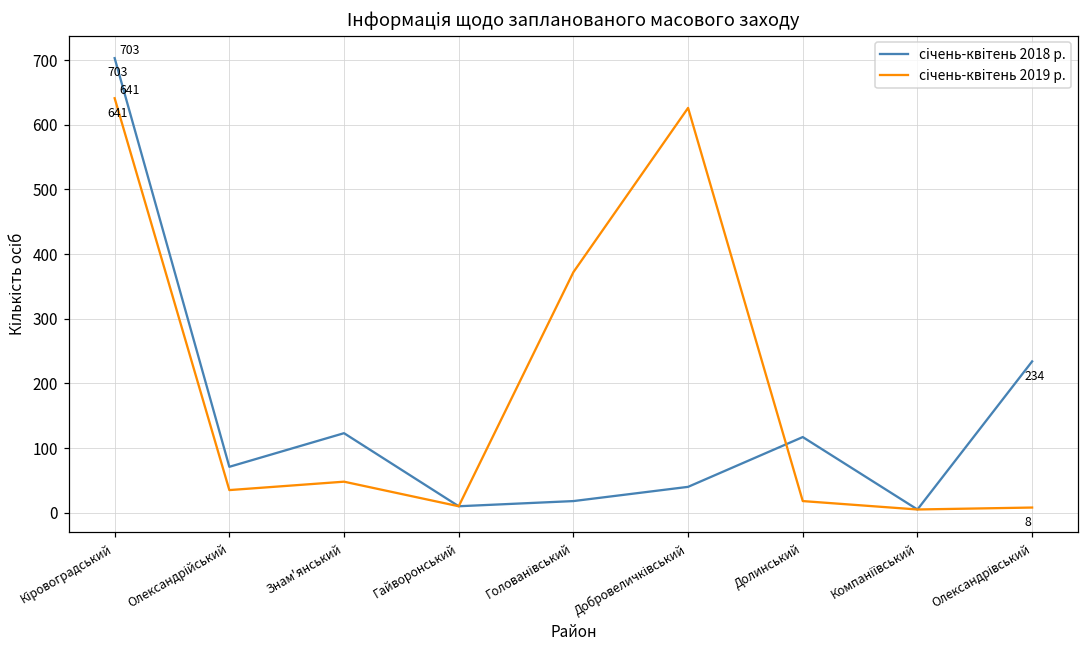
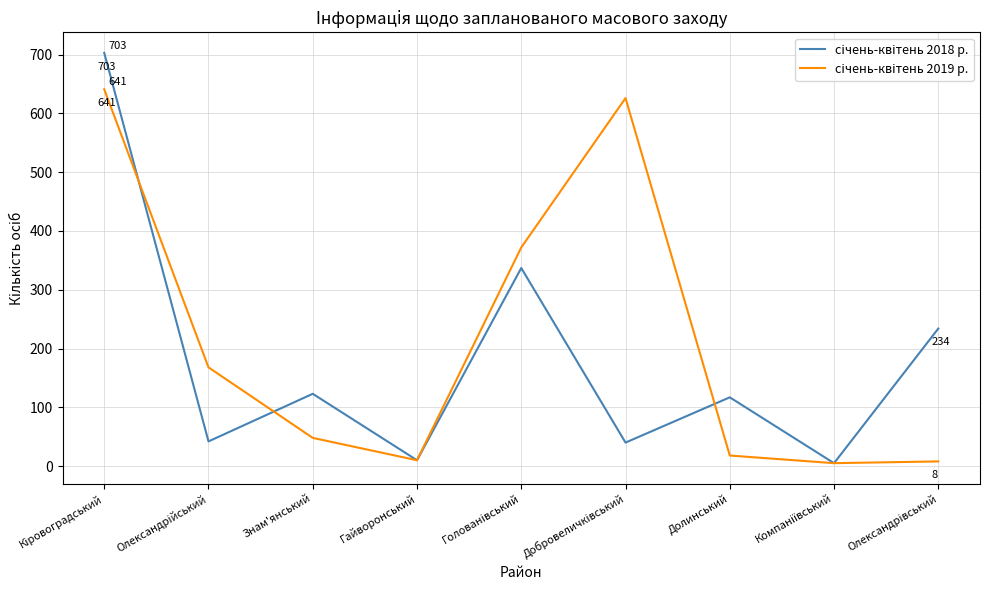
  {
    "січень-квітень 2018 р.": {
-     "Олександрійський": 70,
+     "Олександрійський": 40,
      "Знам'янський": 120,
-     "Голованівський": 20,
+     "Голованівський": 340,
      "Добровеличківський": 40,
      "Долинський": 120
    },
    "січень-квітень 2019 р.": {
-     "Олександрійський": 40,
+     "Олександрійський": 170,
      "Знам'янський": 50,
      "Голованівський": 370,
      "Добровеличківський": 630,
      "Долинський": 20
    }
  }
